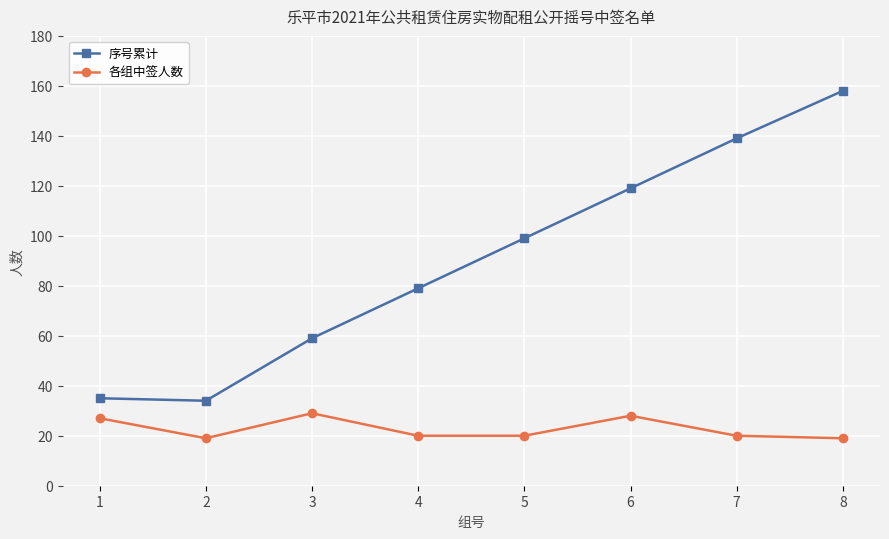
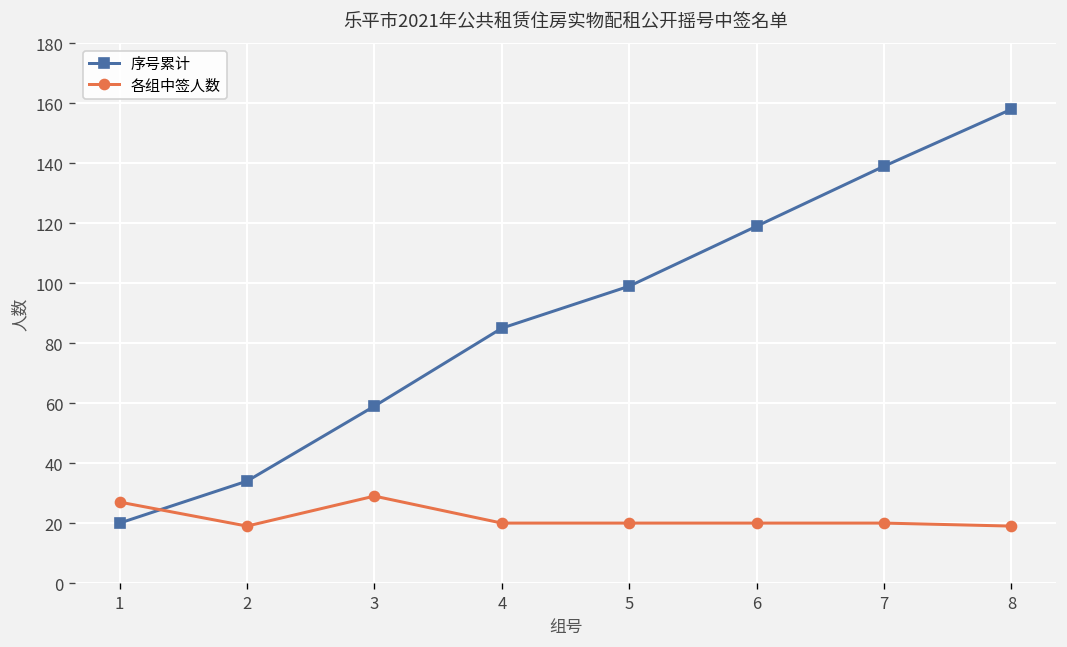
  {
    "序号累计": {
-     "1": 35,
+     "1": 20,
      "2": 34,
      "3": 59,
-     "4": 79,
+     "4": 85,
      "5": 99,
      "6": 119,
      "7": 139,
      "8": 158
    },
    "各组中签人数": {
      "1": 27,
      "2": 19,
      "3": 29,
      "4": 20,
      "5": 20,
-     "6": 28,
+     "6": 20,
      "7": 20,
      "8": 19
    }
  }
